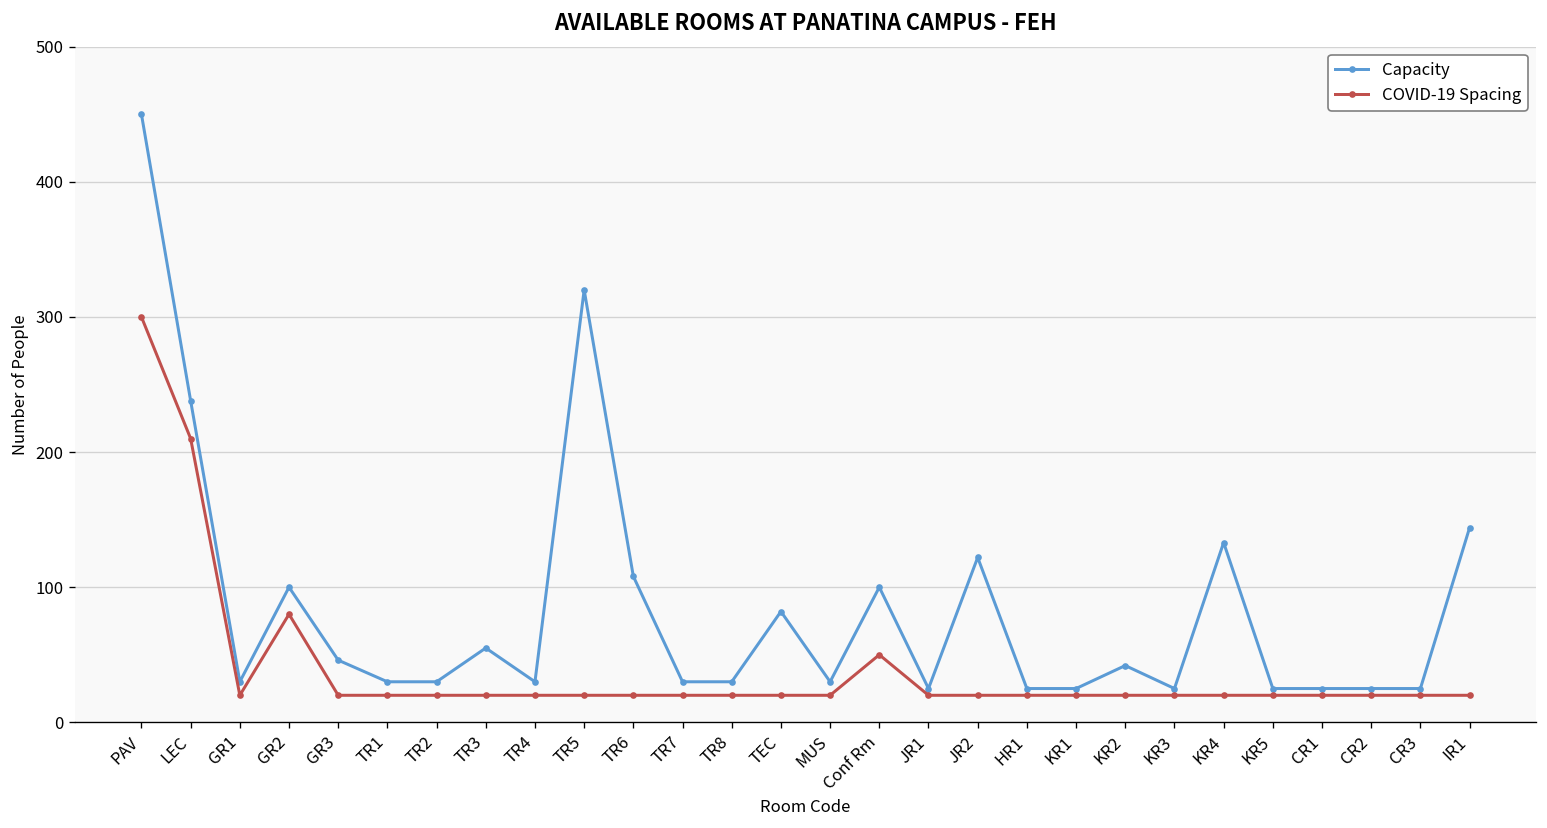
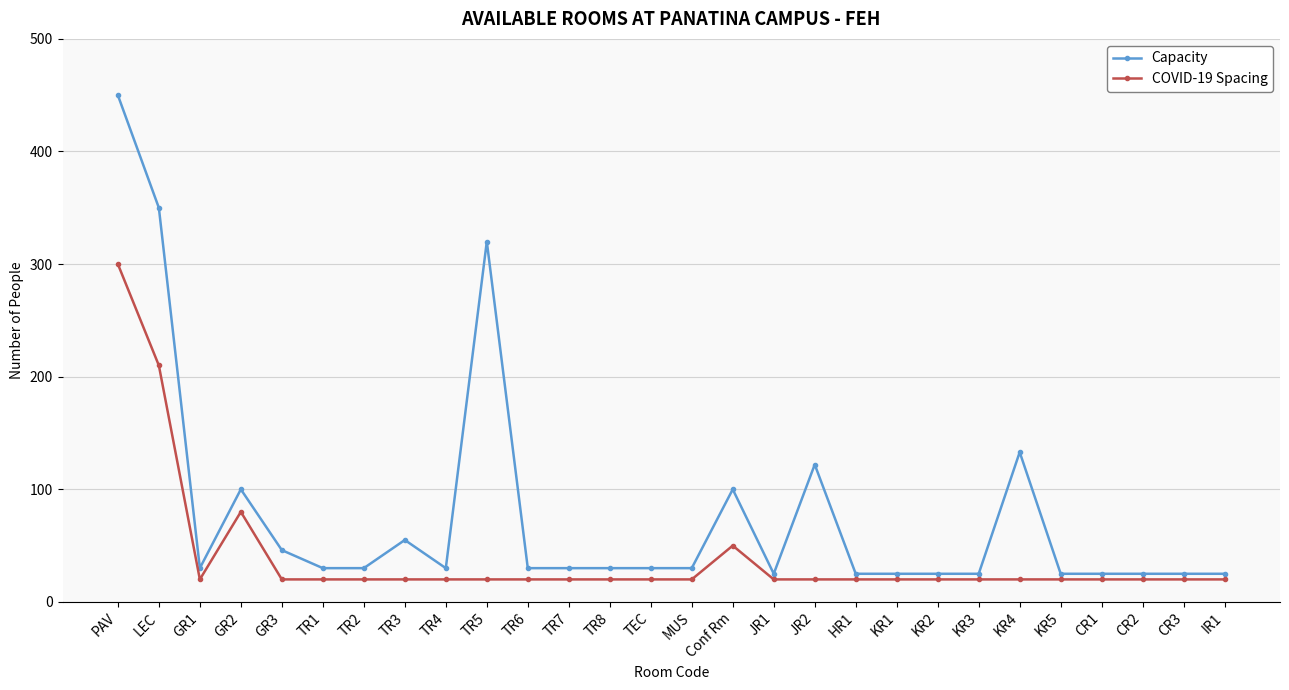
  {
    "Capacity": {
      "PAV": 450,
-     "LEC": 238,
+     "LEC": 350,
      "GR1": 30,
      "GR2": 100,
      "GR3": 46,
      "TR1": 30,
      "TR2": 30,
      "TR3": 55,
      "TR4": 30,
      "TR5": 320,
-     "TR6": 108,
+     "TR6": 30,
      "TR7": 30,
      "TR8": 30,
-     "TEC": 82,
+     "TEC": 30,
      "MUS": 30,
      "Conf Rm": 100,
      "JR1": 25,
      "JR2": 122,
      "HR1": 25,
      "KR1": 25,
-     "KR2": 42,
+     "KR2": 25,
      "KR3": 25,
      "KR4": 133,
      "KR5": 25,
      "CR1": 25,
      "CR2": 25,
      "CR3": 25,
-     "IR1": 144
+     "IR1": 25
    },
    "COVID-19 Spacing": {
      "PAV": 300,
      "LEC": 210,
      "GR1": 20,
      "GR2": 80,
      "GR3": 20,
      "TR1": 20,
      "TR2": 20,
      "TR3": 20,
      "TR4": 20,
      "TR5": 20,
      "TR6": 20,
      "TR7": 20,
      "TR8": 20,
      "TEC": 20,
      "MUS": 20,
      "Conf Rm": 50,
      "JR1": 20,
      "JR2": 20,
      "HR1": 20,
      "KR1": 20,
      "KR2": 20,
      "KR3": 20,
      "KR4": 20,
      "KR5": 20,
      "CR1": 20,
      "CR2": 20,
      "CR3": 20,
      "IR1": 20
    }
  }
